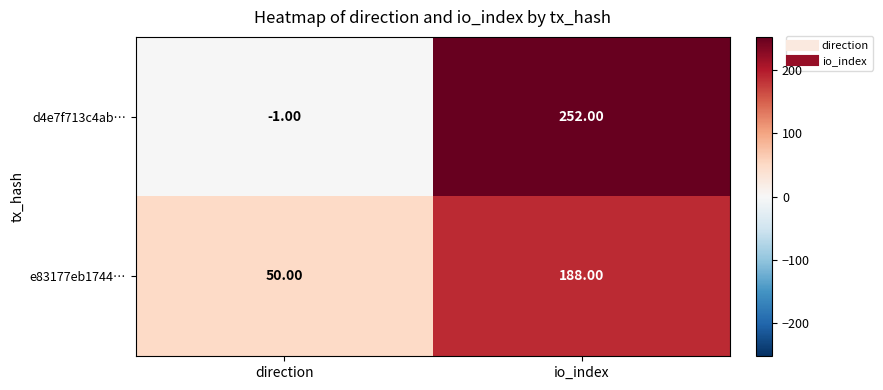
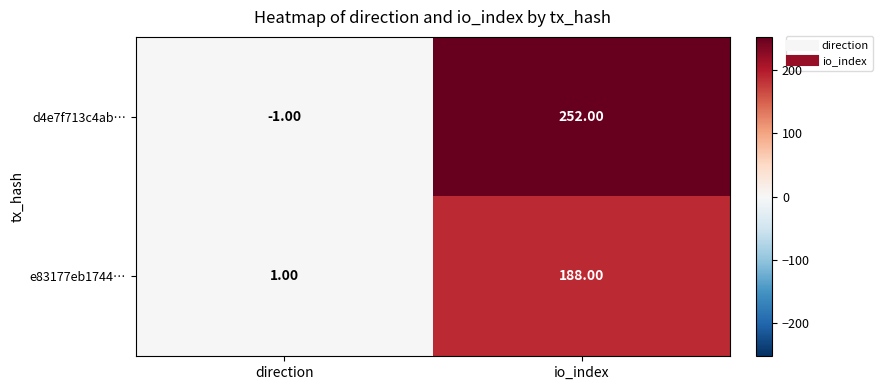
  {
    "d4e7f713c4ab…": {
      "direction": -1.00,
      "io_index": 252.00
    },
    "e83177eb1744…": {
-     "direction": 50.00,
+     "direction": 1.00,
      "io_index": 188.00
    }
  }
